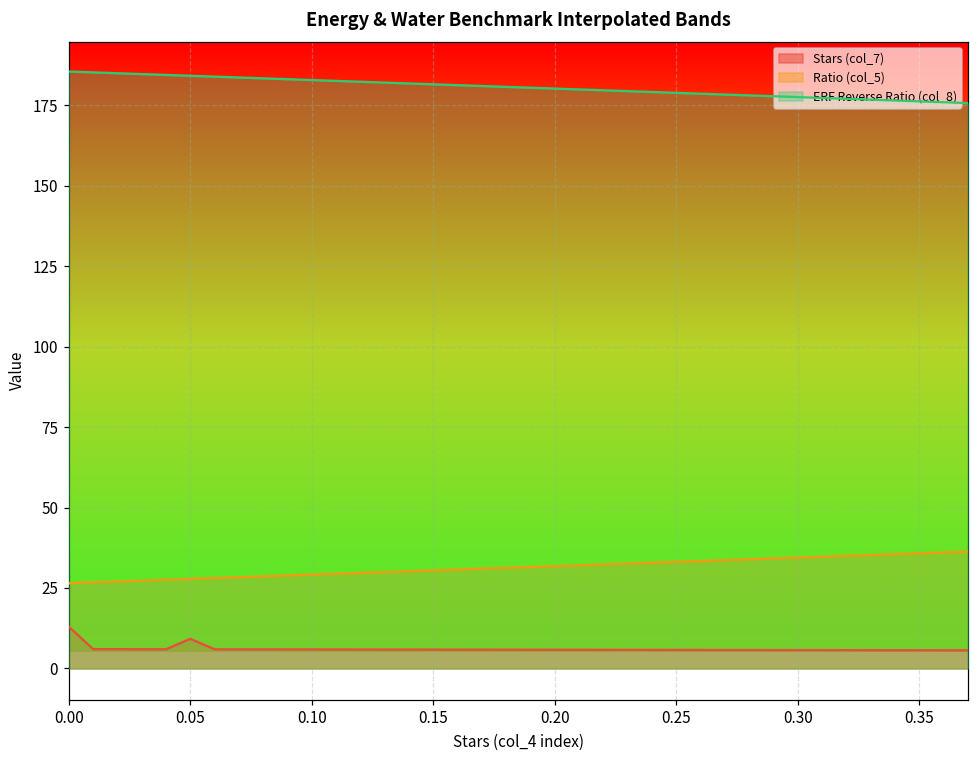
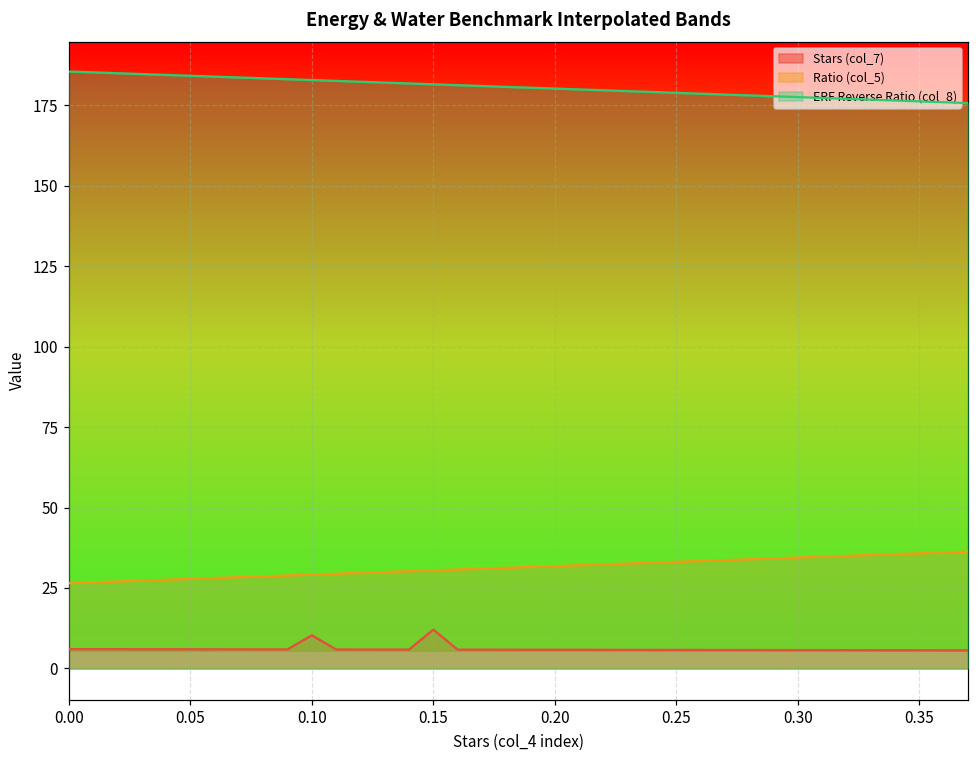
  {
    "Stars (col_7)": {
-     "0.00": 13,
-     "0.05": 9,
-     "0.10": 6,
-     "0.15": 6,
+     "0.00": 6,
+     "0.05": 6,
+     "0.10": 10,
+     "0.15": 12,
      "0.20": 6,
      "0.25": 6,
      "0.30": 6,
      "0.35": 6
    },
    "Ratio (col_5)": {
      "0.00": 27,
      "0.05": 28,
      "0.10": 29,
      "0.15": 30,
      "0.20": 32,
      "0.25": 33,
      "0.30": 34,
      "0.35": 36
    },
    "ERF Reverse Ratio (col_8)": {
      "0.00": 186,
      "0.05": 184,
      "0.10": 183,
      "0.15": 182,
      "0.20": 180,
      "0.25": 179
    }
  }
